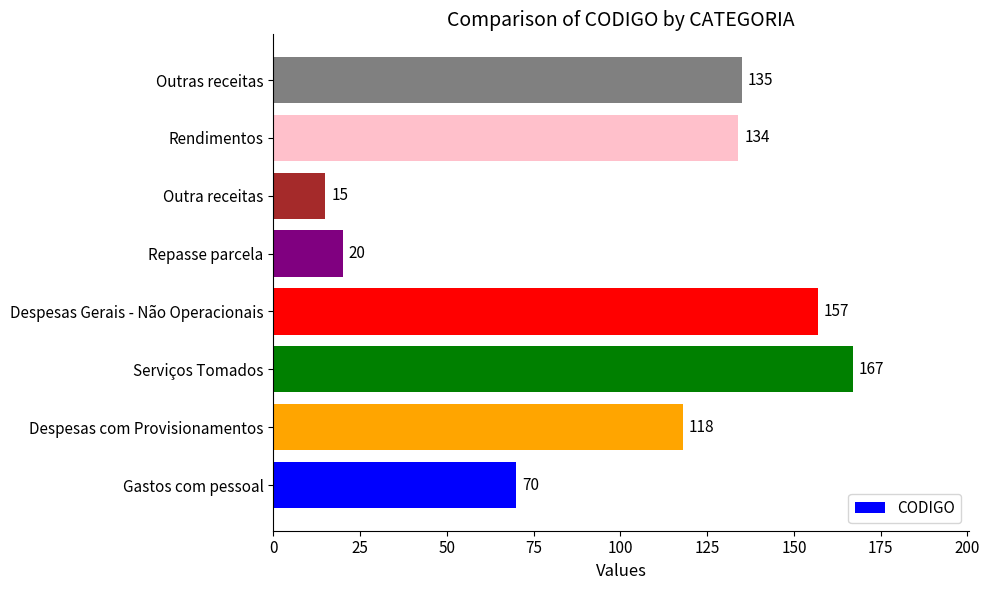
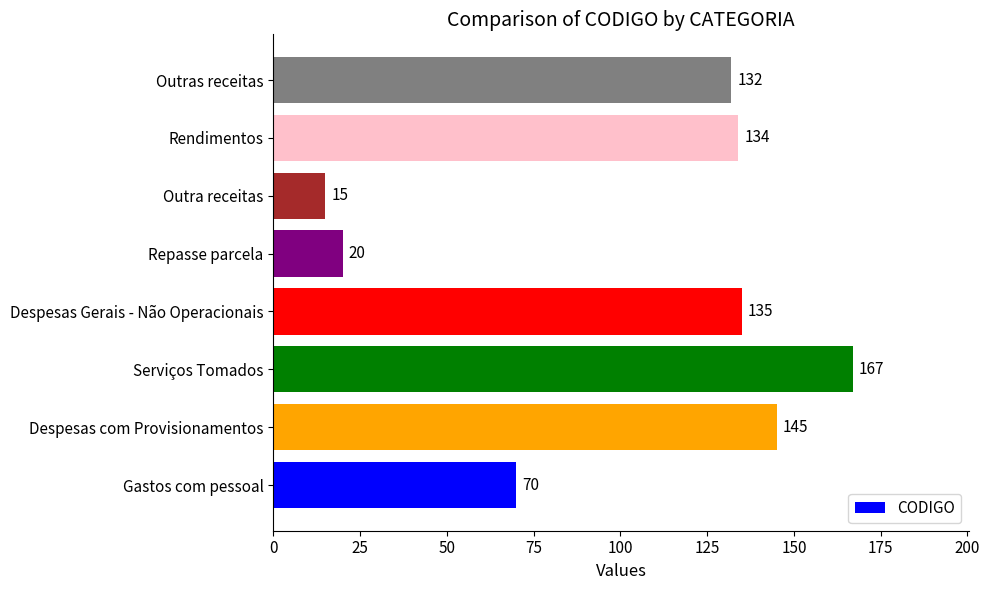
  {
-   "Outras receitas": 135,
+   "Outras receitas": 132,
    "Rendimentos": 134,
    "Outra receitas": 15,
    "Repasse parcela": 20,
-   "Despesas Gerais - Não Operacionais": 157,
+   "Despesas Gerais - Não Operacionais": 135,
    "Serviços Tomados": 167,
-   "Despesas com Provisionamentos": 118,
+   "Despesas com Provisionamentos": 145,
    "Gastos com pessoal": 70
  }
